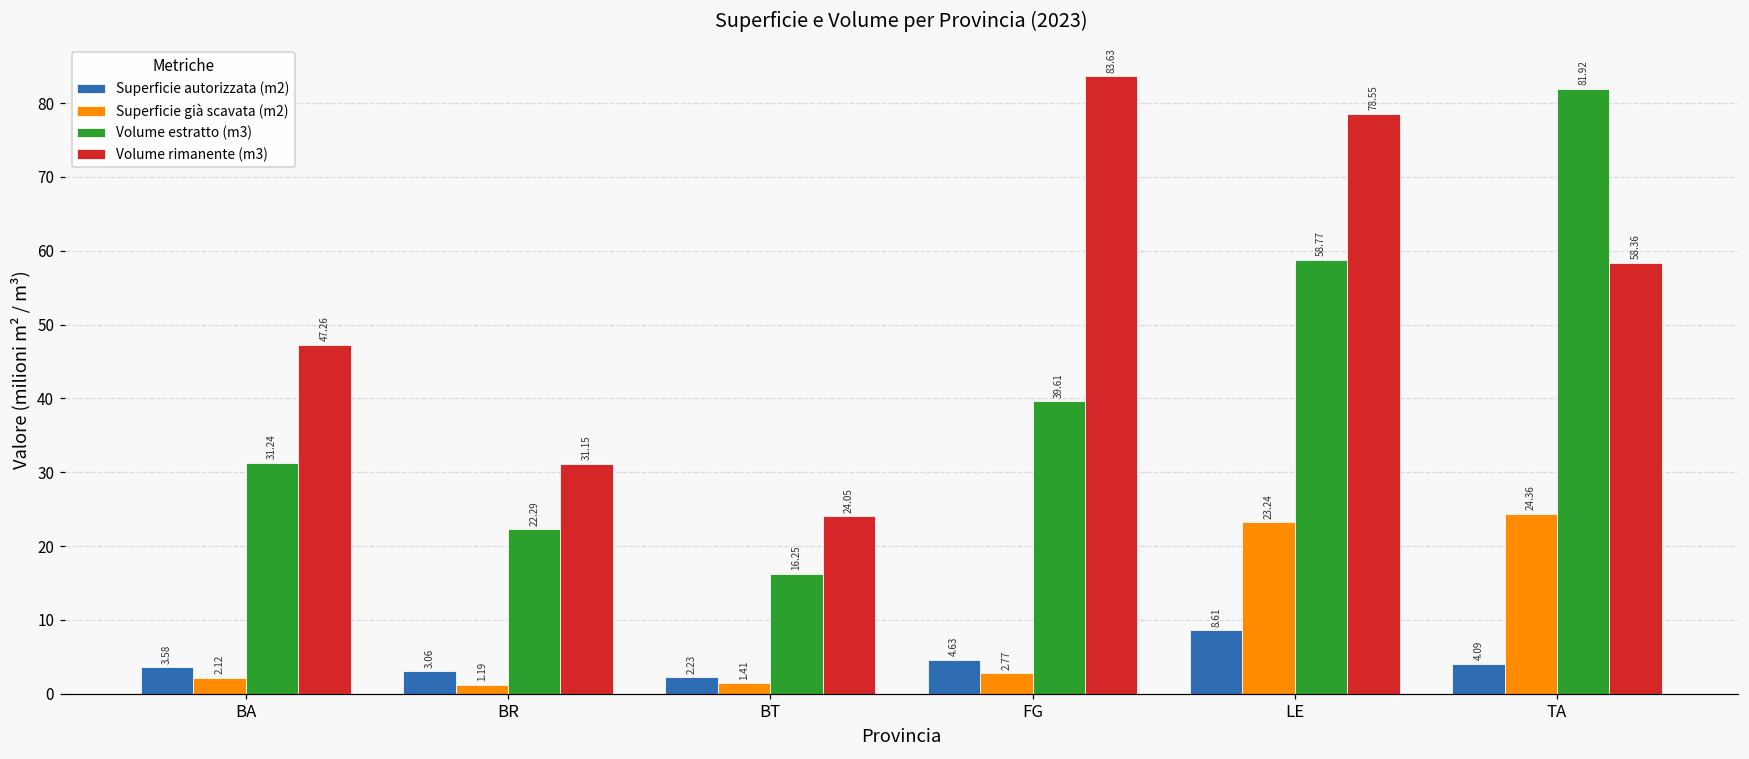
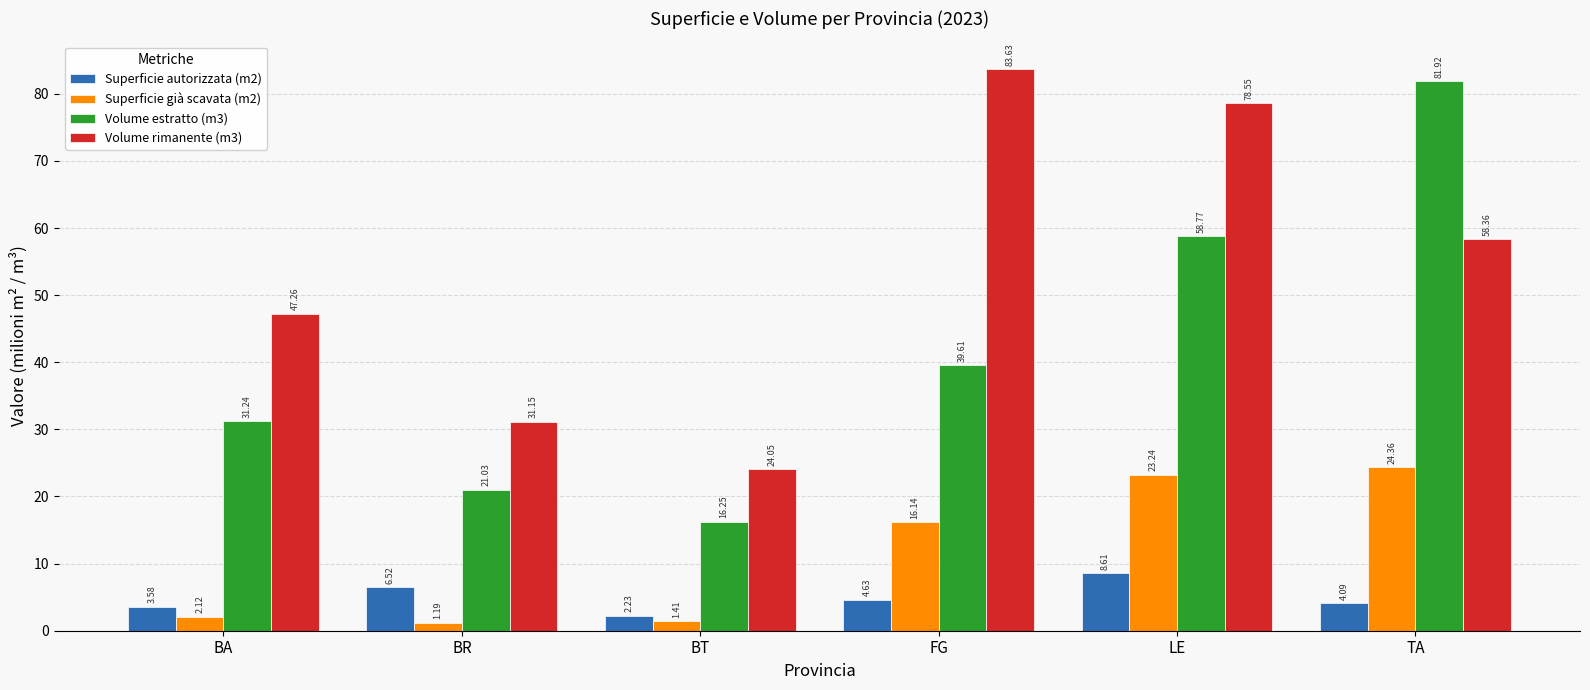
  {
    "Superficie autorizzata (m2)": {
      "BA": 3.58,
-     "BR": 3.06,
+     "BR": 6.52,
      "BT": 2.23,
      "FG": 4.63,
      "LE": 8.61,
      "TA": 4.09
    },
    "Superficie già scavata (m2)": {
      "BA": 2.12,
      "BR": 1.19,
      "BT": 1.41,
-     "FG": 2.77,
+     "FG": 16.14,
      "LE": 23.24,
      "TA": 24.36
    },
    "Volume estratto (m3)": {
      "BA": 31.24,
-     "BR": 22.29,
+     "BR": 21.03,
      "BT": 16.25,
      "FG": 39.61,
      "LE": 58.77,
      "TA": 81.92
    },
    "Volume rimanente (m3)": {
      "BA": 47.26,
      "BR": 31.15,
      "BT": 24.05,
      "FG": 83.63,
      "LE": 78.55,
      "TA": 58.36
    }
  }
